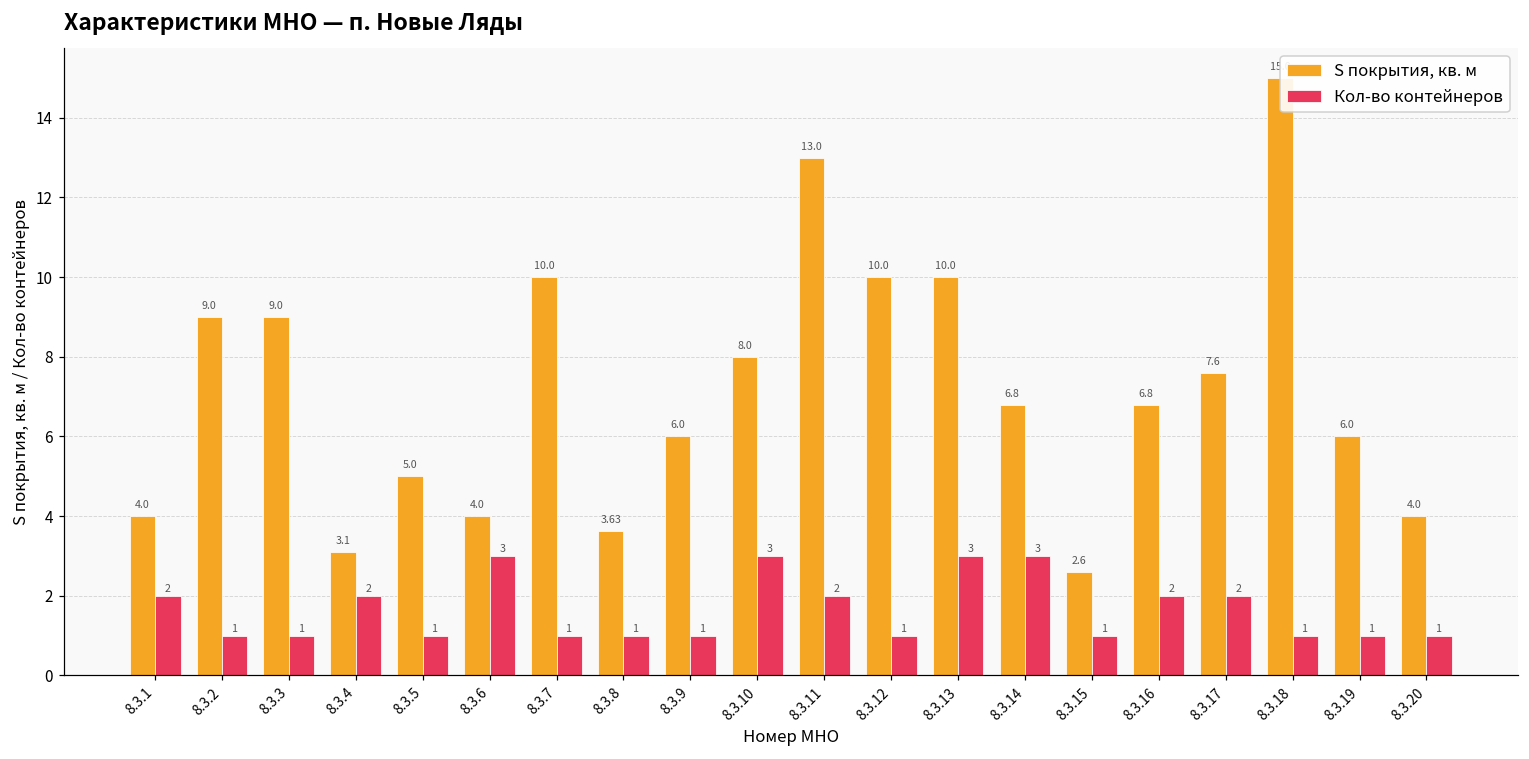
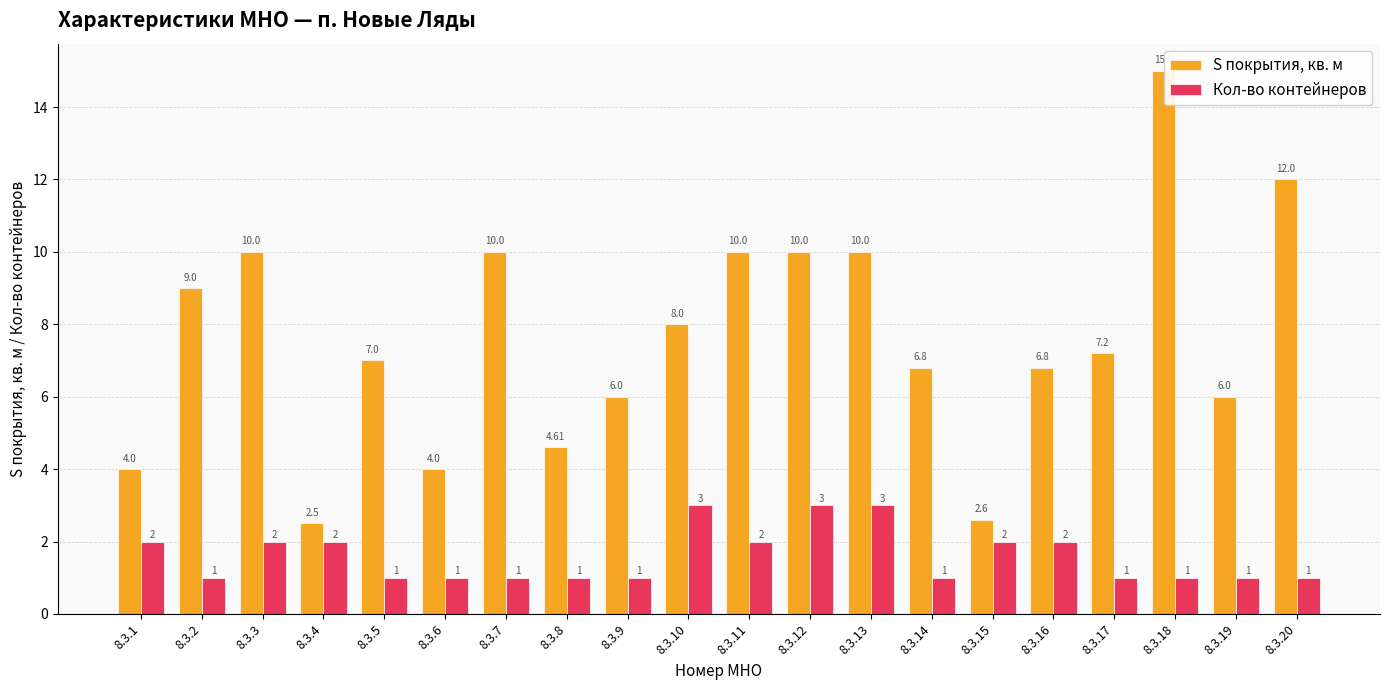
  {
    "S покрытия, кв. м": {
      "8.3.1": 4.0,
      "8.3.2": 9.0,
-     "8.3.3": 9.0,
-     "8.3.4": 3.1,
-     "8.3.5": 5.0,
+     "8.3.3": 10.0,
+     "8.3.4": 2.5,
+     "8.3.5": 7.0,
      "8.3.6": 4.0,
      "8.3.7": 10.0,
-     "8.3.8": 3.63,
+     "8.3.8": 4.61,
      "8.3.9": 6.0,
      "8.3.10": 8.0,
-     "8.3.11": 13.0,
+     "8.3.11": 10.0,
      "8.3.12": 10.0,
      "8.3.13": 10.0,
      "8.3.14": 6.8,
      "8.3.15": 2.6,
      "8.3.16": 6.8,
-     "8.3.17": 7.6,
+     "8.3.17": 7.2,
      "8.3.19": 6.0,
-     "8.3.20": 4.0
+     "8.3.20": 12.0
    },
    "Кол-во контейнеров": {
      "8.3.1": 2,
      "8.3.2": 1,
-     "8.3.3": 1,
+     "8.3.3": 2,
      "8.3.4": 2,
      "8.3.5": 1,
-     "8.3.6": 3,
+     "8.3.6": 1,
      "8.3.7": 1,
      "8.3.8": 1,
      "8.3.9": 1,
      "8.3.10": 3,
      "8.3.11": 2,
-     "8.3.12": 1,
+     "8.3.12": 3,
      "8.3.13": 3,
-     "8.3.14": 3,
-     "8.3.15": 1,
+     "8.3.14": 1,
+     "8.3.15": 2,
      "8.3.16": 2,
-     "8.3.17": 2,
+     "8.3.17": 1,
      "8.3.18": 1,
      "8.3.19": 1,
      "8.3.20": 1
    }
  }
